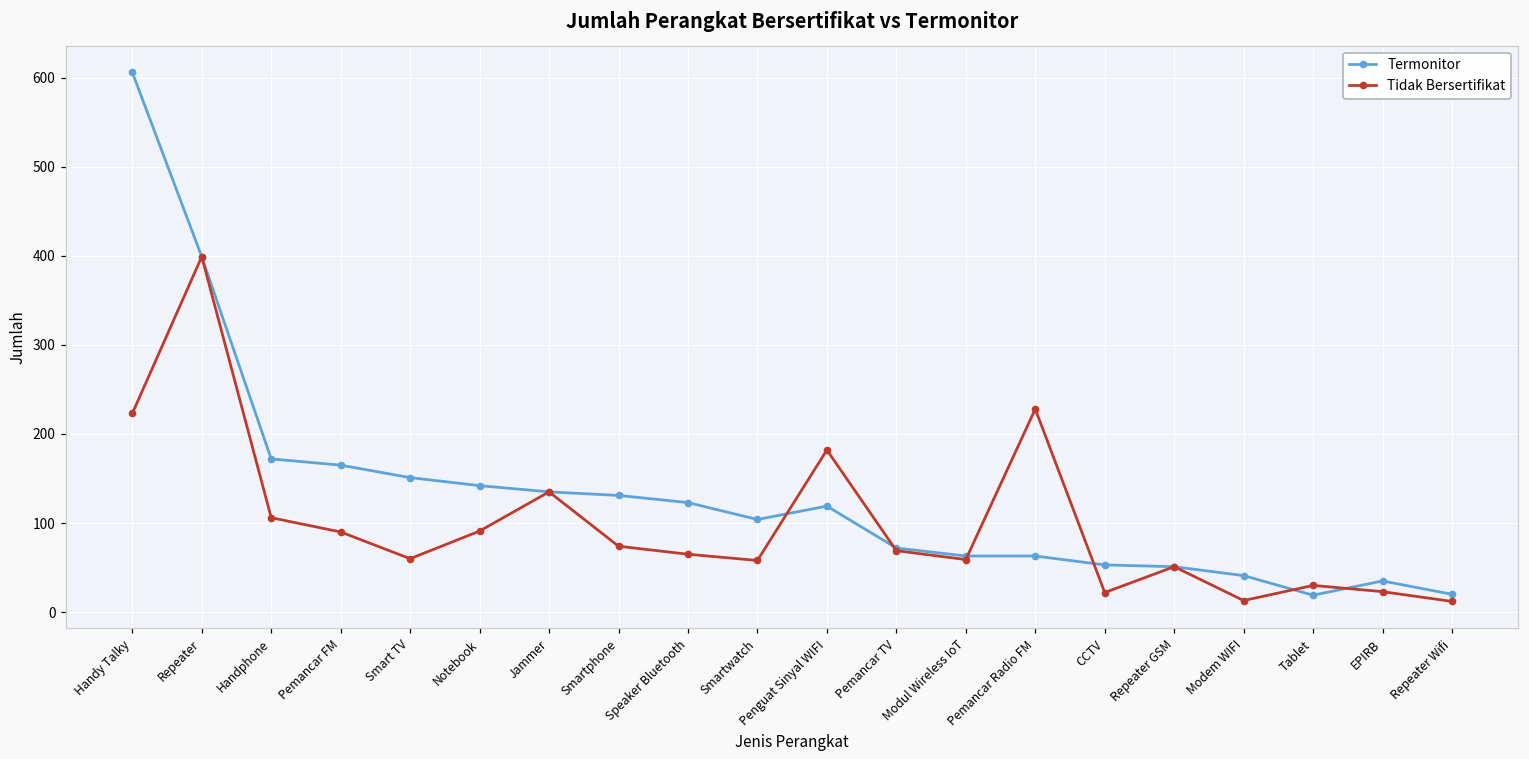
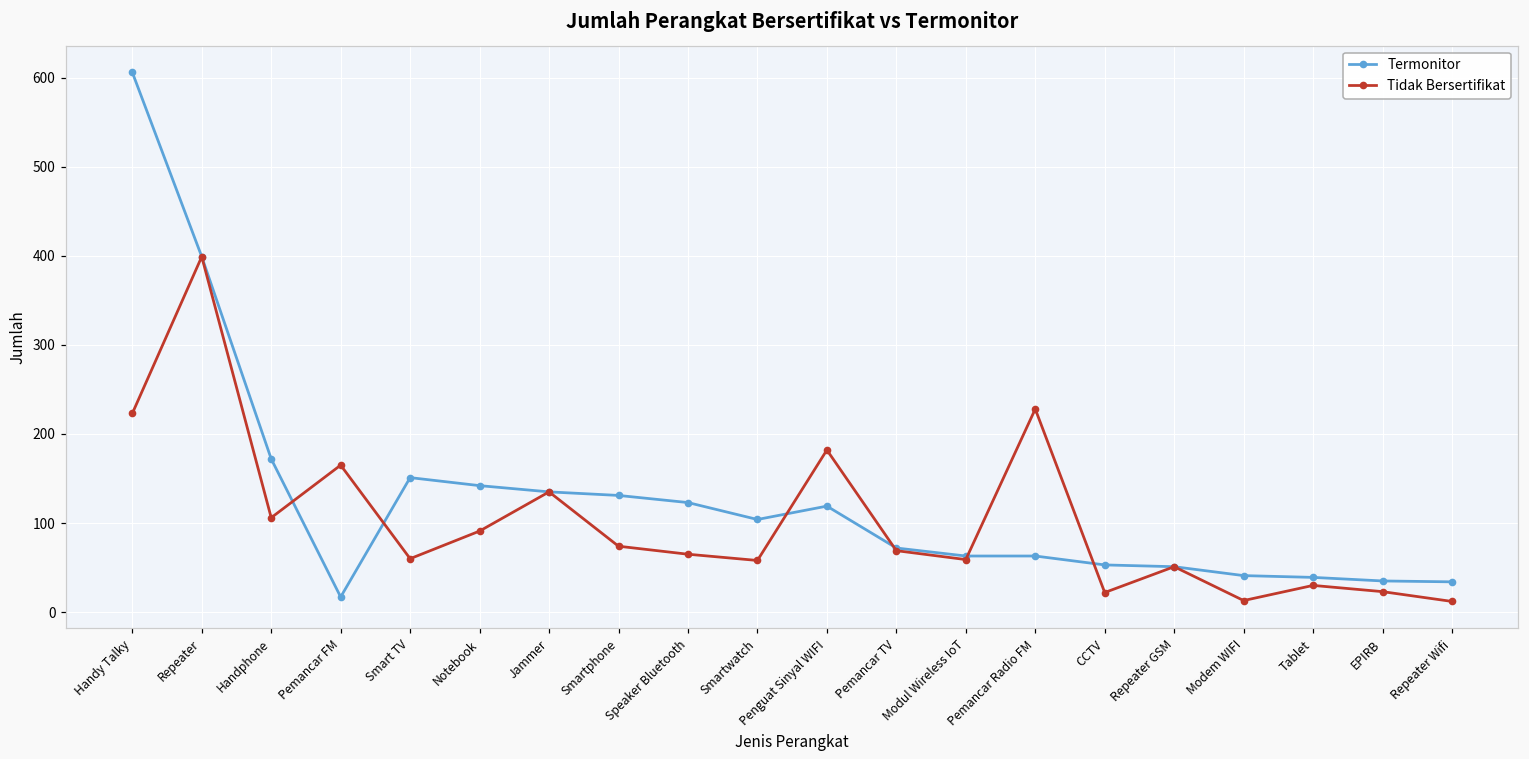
  {
    "Termonitor": {
      "Handy Talky": 610,
      "Handphone": 170,
-     "Pemancar FM": 170,
+     "Pemancar FM": 20,
      "Smart TV": 150,
      "Notebook": 140,
      "Smartphone": 130,
      "Speaker Bluetooth": 120,
      "Smartwatch": 100,
      "Penguat Sinyal WIFI": 120,
      "Modul Wireless IoT": 60,
      "Pemancar Radio FM": 60,
      "CCTV": 50,
      "Modem WIFI": 40,
-     "Tablet": 20,
+     "Tablet": 40,
      "EPIRB": 40,
-     "Repeater Wifi": 20
+     "Repeater Wifi": 30
    },
    "Tidak Bersertifikat": {
      "Handy Talky": 220,
      "Handphone": 110,
-     "Pemancar FM": 90,
+     "Pemancar FM": 170,
      "Smart TV": 60,
      "Notebook": 90,
      "Smartphone": 70,
      "Speaker Bluetooth": 70,
      "Smartwatch": 60,
      "Penguat Sinyal WIFI": 180,
      "Modul Wireless IoT": 60,
      "Pemancar Radio FM": 230,
      "CCTV": 20,
      "Modem WIFI": 10,
      "Tablet": 30,
      "EPIRB": 20,
      "Repeater Wifi": 10
    }
  }
